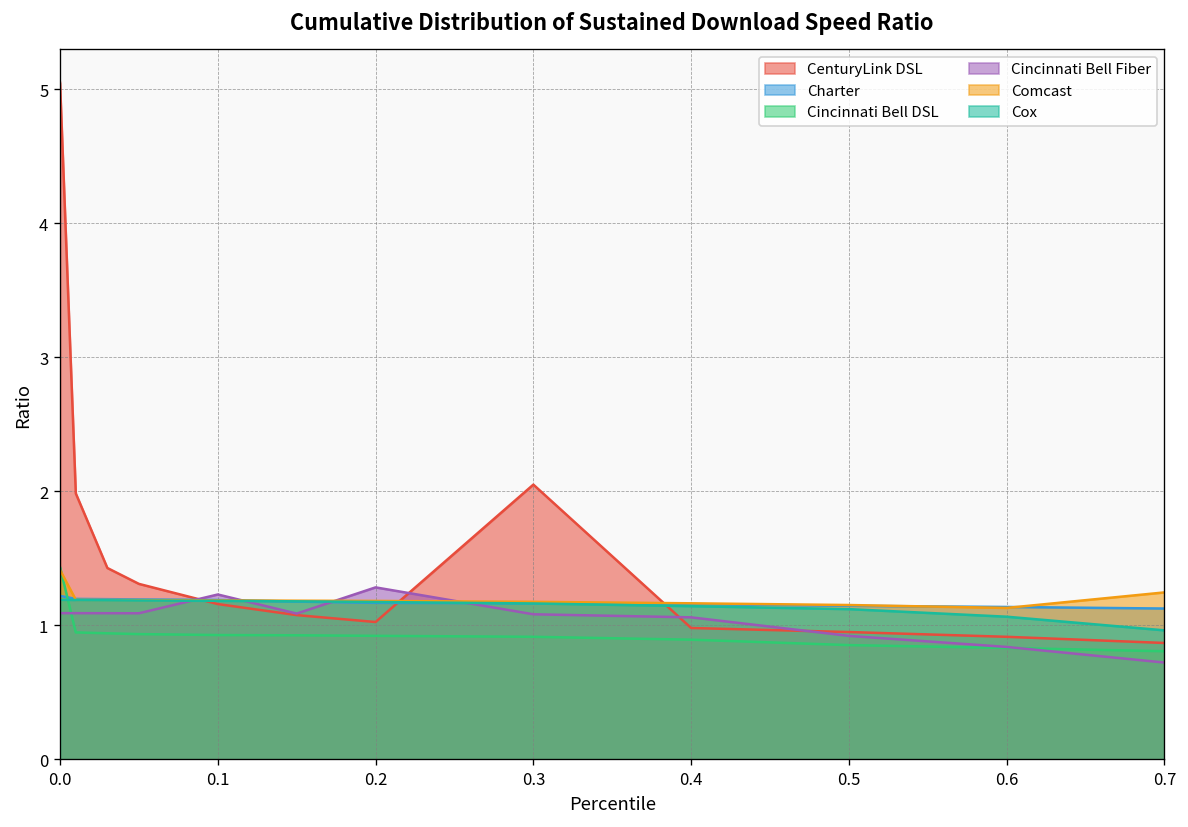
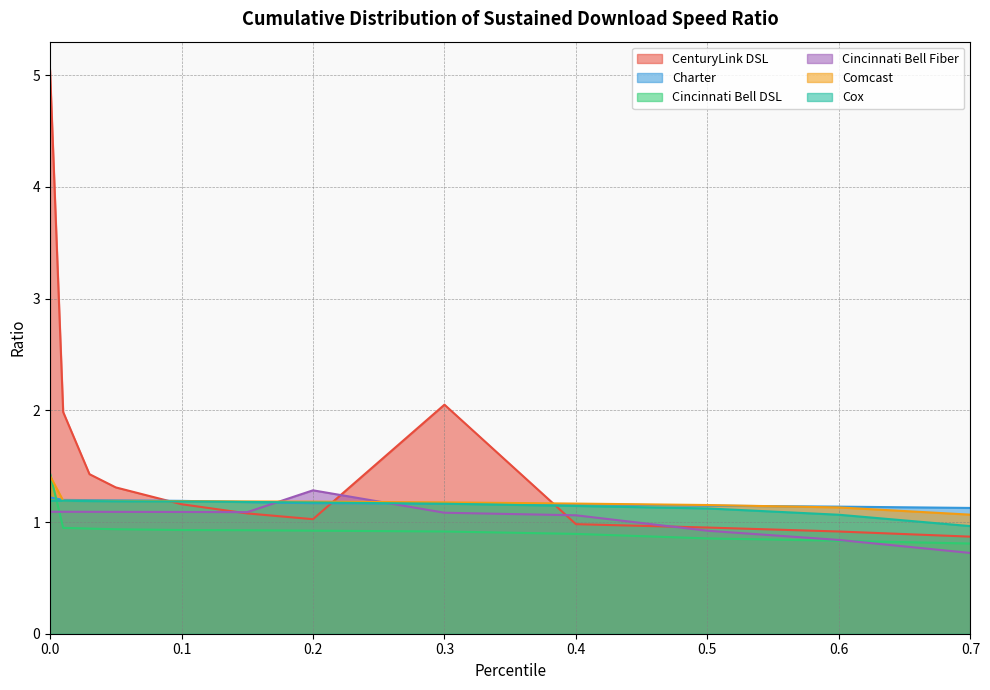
  {
    "CenturyLink DSL": {
      "0.0": 5.05,
      "0.1": 1.16,
      "0.2": 1.03,
      "0.3": 2.05,
      "0.4": 0.98,
      "0.5": 0.95,
      "0.6": 0.92,
      "0.7": 0.87
    },
    "Charter": {
      "0.0": 1.22,
      "0.7": 1.13
    },
    "Cincinnati Bell Fiber": {
      "0.0": 1.09,
-     "0.1": 1.23,
+     "0.1": 1.09,
      "0.2": 1.28,
      "0.3": 1.08,
      "0.4": 1.06,
      "0.5": 0.92,
      "0.7": 0.72
    },
    "Comcast": {
-     "0.7": 1.25
+     "0.7": 1.07
    }
  }
